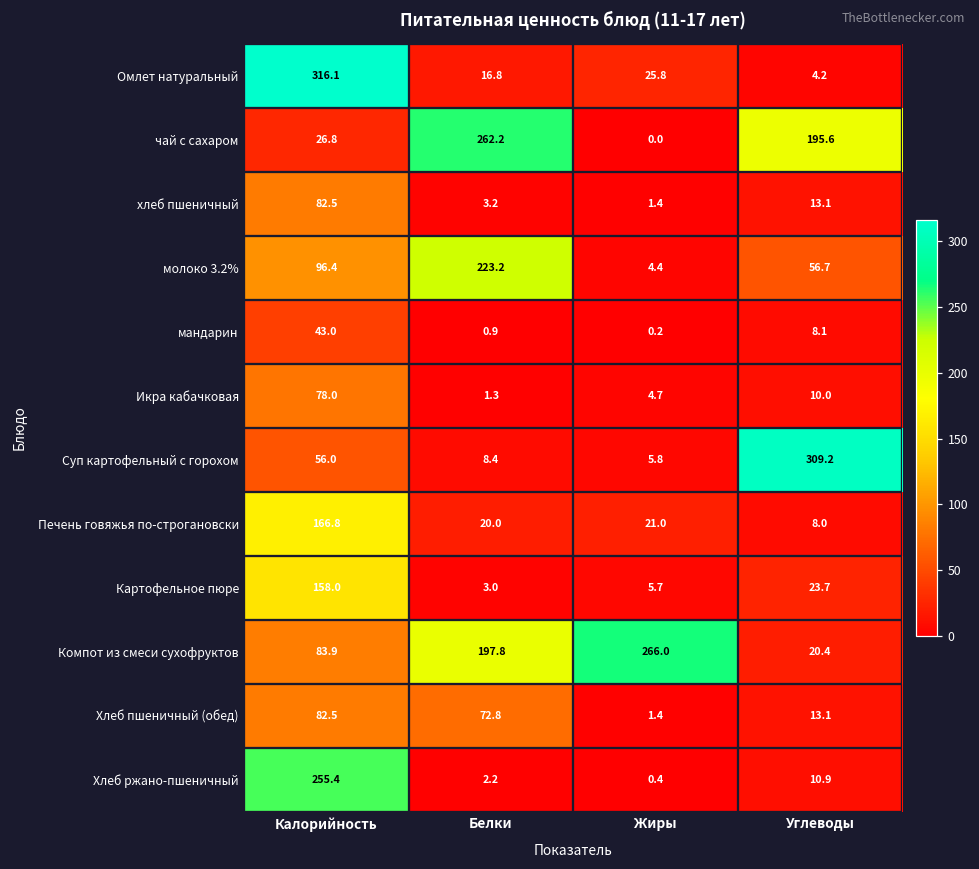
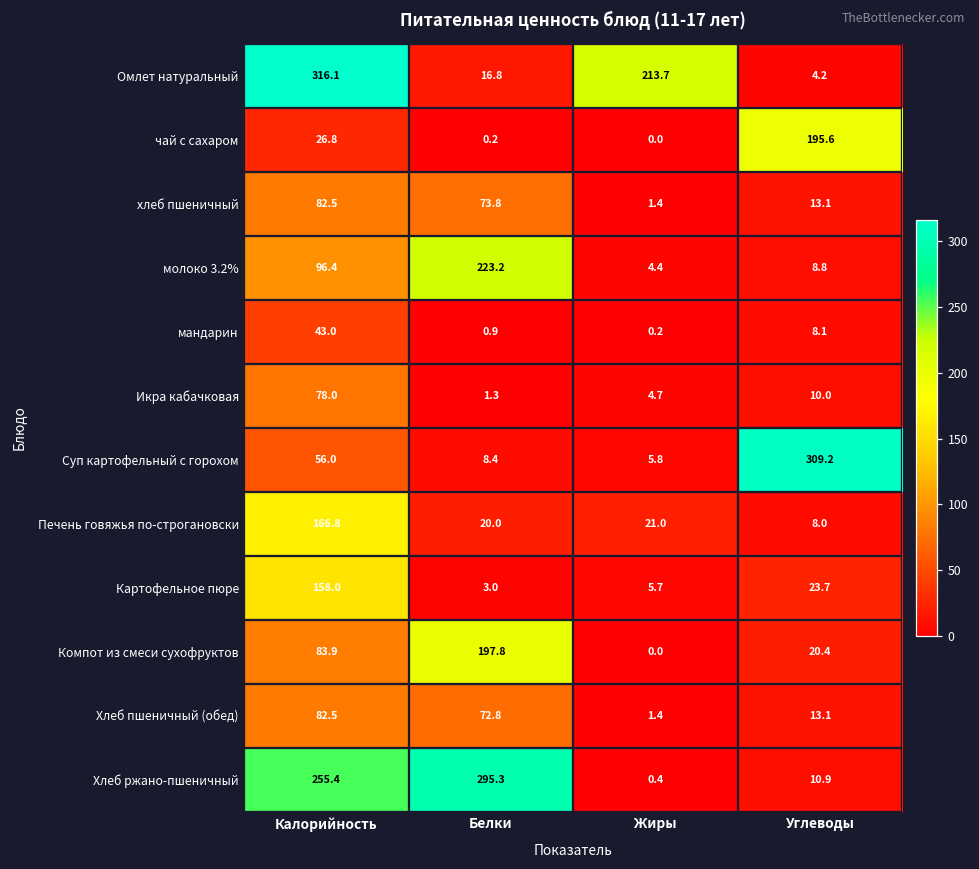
  {
    "Омлет натуральный": {
      "Калорийность": 316.1,
      "Белки": 16.8,
-     "Жиры": 25.8,
+     "Жиры": 213.7,
      "Углеводы": 4.2
    },
    "чай с сахаром": {
      "Калорийность": 26.8,
-     "Белки": 262.2,
+     "Белки": 0.2,
      "Жиры": 0.0,
      "Углеводы": 195.6
    },
    "хлеб пшеничный": {
      "Калорийность": 82.5,
-     "Белки": 3.2,
+     "Белки": 73.8,
      "Жиры": 1.4,
      "Углеводы": 13.1
    },
    "молоко 3.2%": {
      "Калорийность": 96.4,
      "Белки": 223.2,
      "Жиры": 4.4,
-     "Углеводы": 56.7
+     "Углеводы": 8.8
    },
    "мандарин": {
      "Калорийность": 43.0,
      "Белки": 0.9,
      "Жиры": 0.2,
      "Углеводы": 8.1
    },
    "Икра кабачковая": {
      "Калорийность": 78.0,
      "Белки": 1.3,
      "Жиры": 4.7,
      "Углеводы": 10.0
    },
    "Суп картофельный с горохом": {
      "Калорийность": 56.0,
      "Белки": 8.4,
      "Жиры": 5.8,
      "Углеводы": 309.2
    },
    "Печень говяжья по-строгановски": {
      "Калорийность": 166.8,
      "Белки": 20.0,
      "Жиры": 21.0,
      "Углеводы": 8.0
    },
    "Картофельное пюре": {
      "Калорийность": 158.0,
      "Белки": 3.0,
      "Жиры": 5.7,
      "Углеводы": 23.7
    },
    "Компот из смеси сухофруктов": {
      "Калорийность": 83.9,
      "Белки": 197.8,
-     "Жиры": 266.0,
+     "Жиры": 0.0,
      "Углеводы": 20.4
    },
    "Хлеб пшеничный (обед)": {
      "Калорийность": 82.5,
      "Белки": 72.8,
      "Жиры": 1.4,
      "Углеводы": 13.1
    },
    "Хлеб ржано-пшеничный": {
      "Калорийность": 255.4,
-     "Белки": 2.2,
+     "Белки": 295.3,
      "Жиры": 0.4,
      "Углеводы": 10.9
    }
  }
